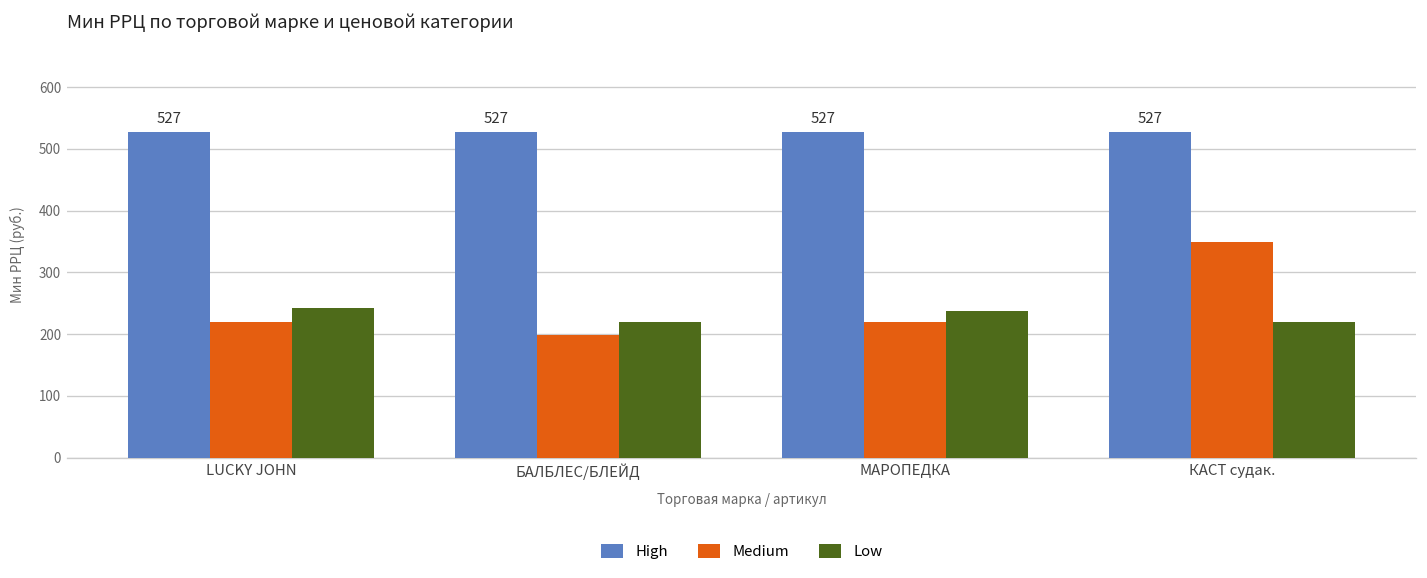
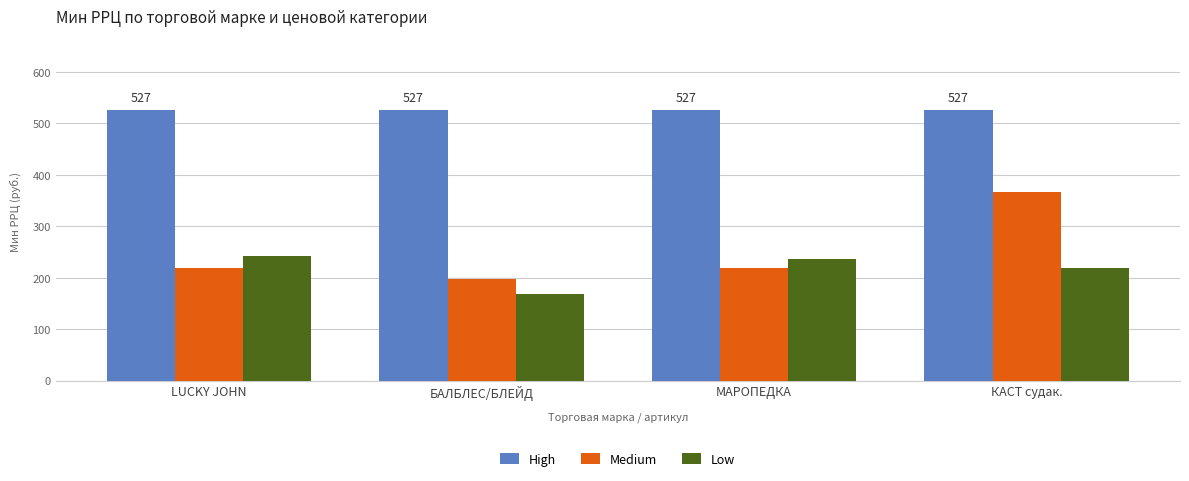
  {
    "High": {
      "LUCKY JOHN": 527,
      "БАЛБЛЕС/БЛЕЙД": 527,
      "МАРОПЕДКА": 527,
      "КАСТ судак.": 527
    },
    "Medium": {
      "LUCKY JOHN": 220,
      "БАЛБЛЕС/БЛЕЙД": 200,
      "МАРОПЕДКА": 220,
-     "КАСТ судак.": 350
+     "КАСТ судак.": 370
    },
    "Low": {
      "LUCKY JOHN": 240,
-     "БАЛБЛЕС/БЛЕЙД": 220,
+     "БАЛБЛЕС/БЛЕЙД": 170,
      "МАРОПЕДКА": 240,
      "КАСТ судак.": 220
    }
  }
